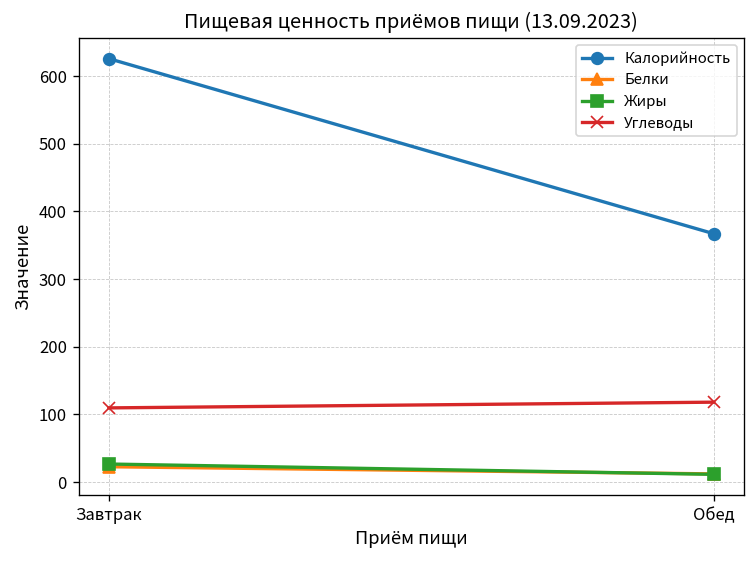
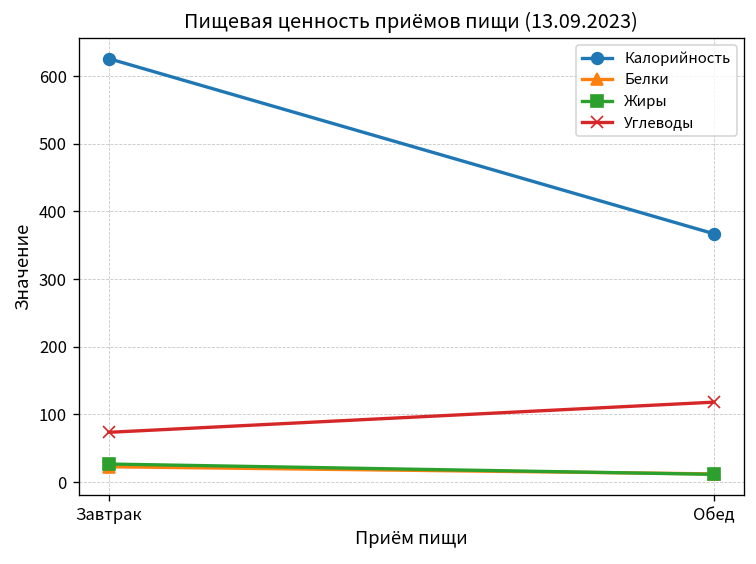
  {
    "Калорийность": {
      "Завтрак": 630,
      "Обед": 370
    },
    "Углеводы": {
-     "Завтрак": 110,
+     "Завтрак": 70,
      "Обед": 120
    }
  }
